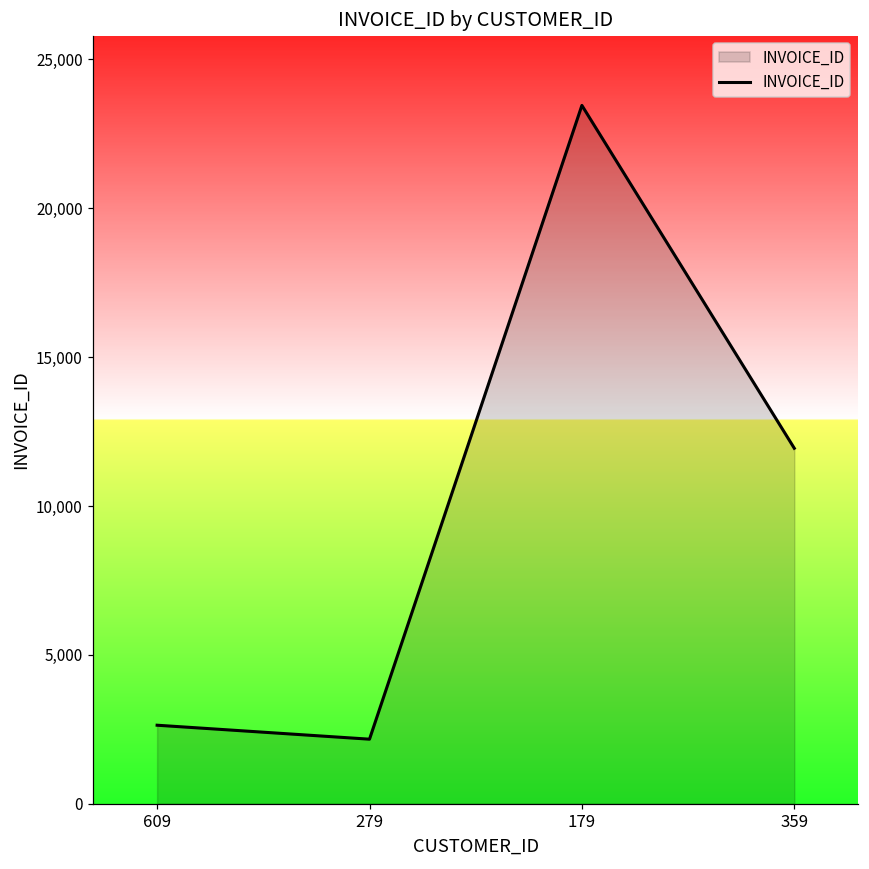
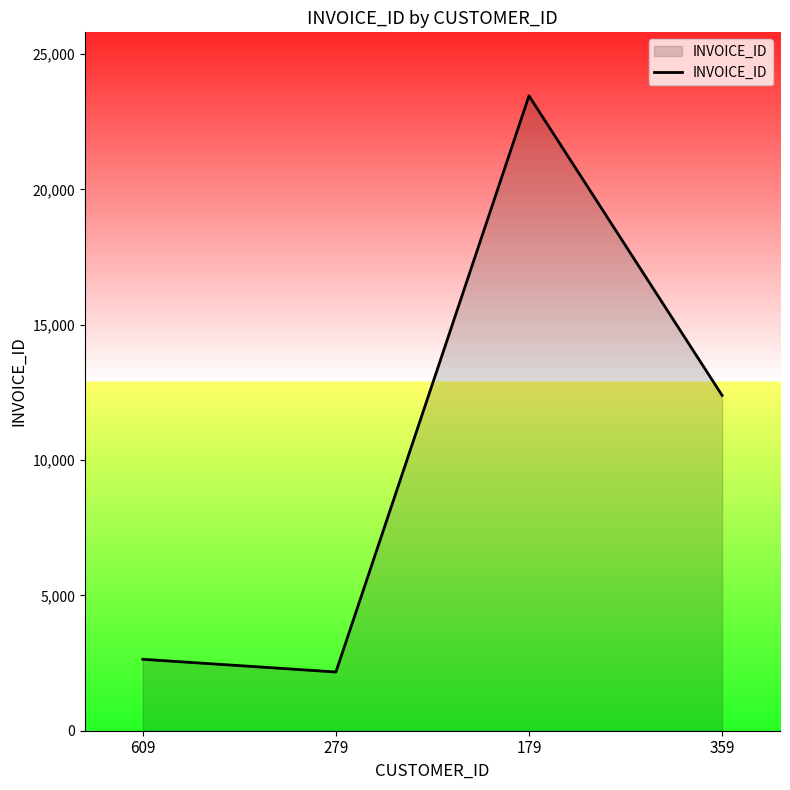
  {
    "609": "2,600",
    "279": "2,200",
    "179": "23,500",
-   "359": "11,900"
+   "359": "12,400"
  }
